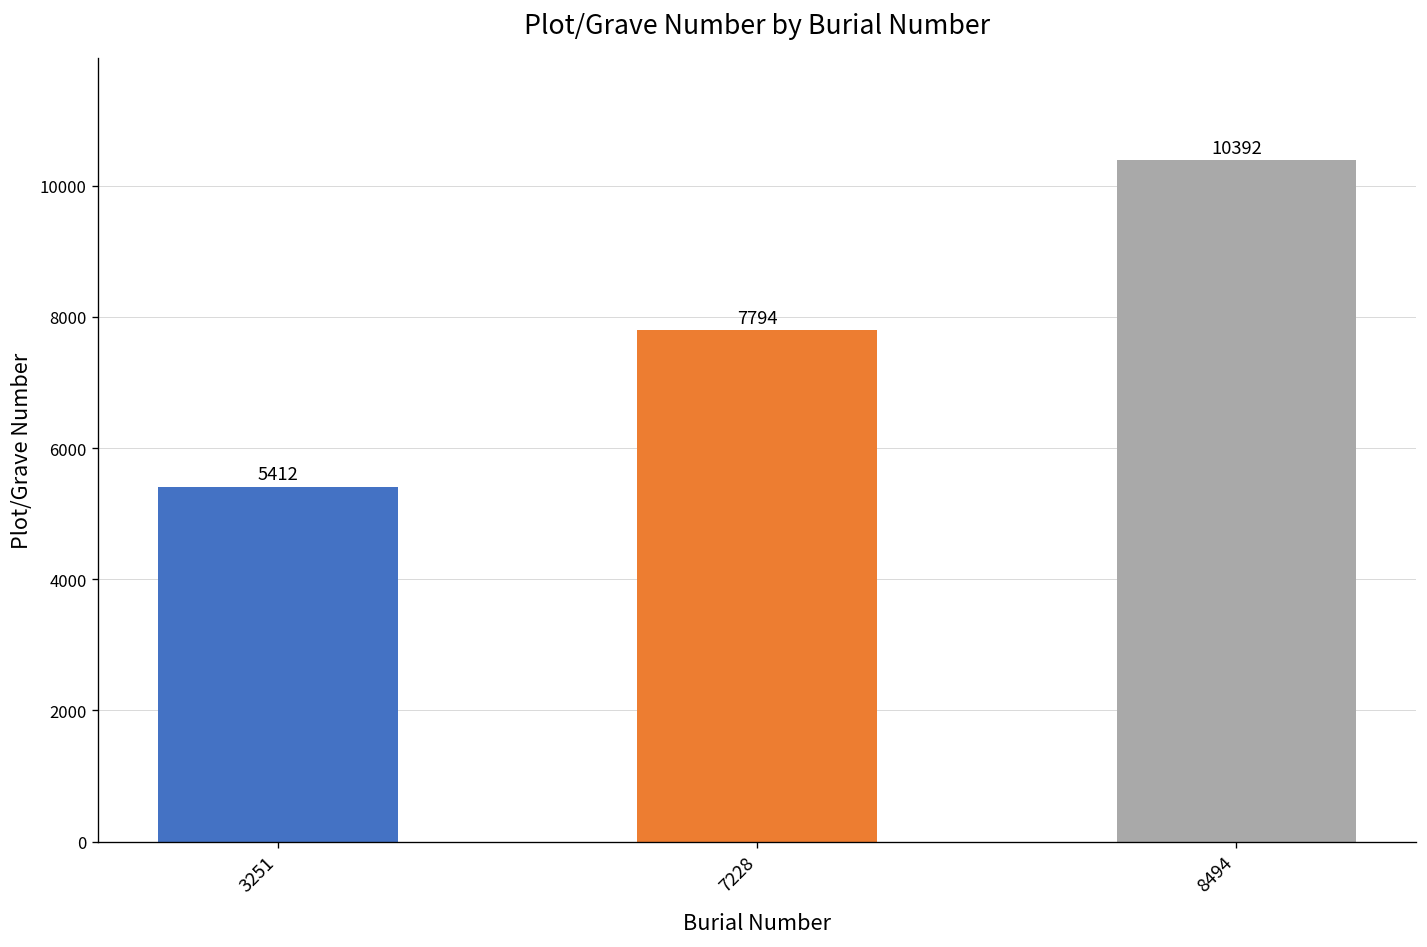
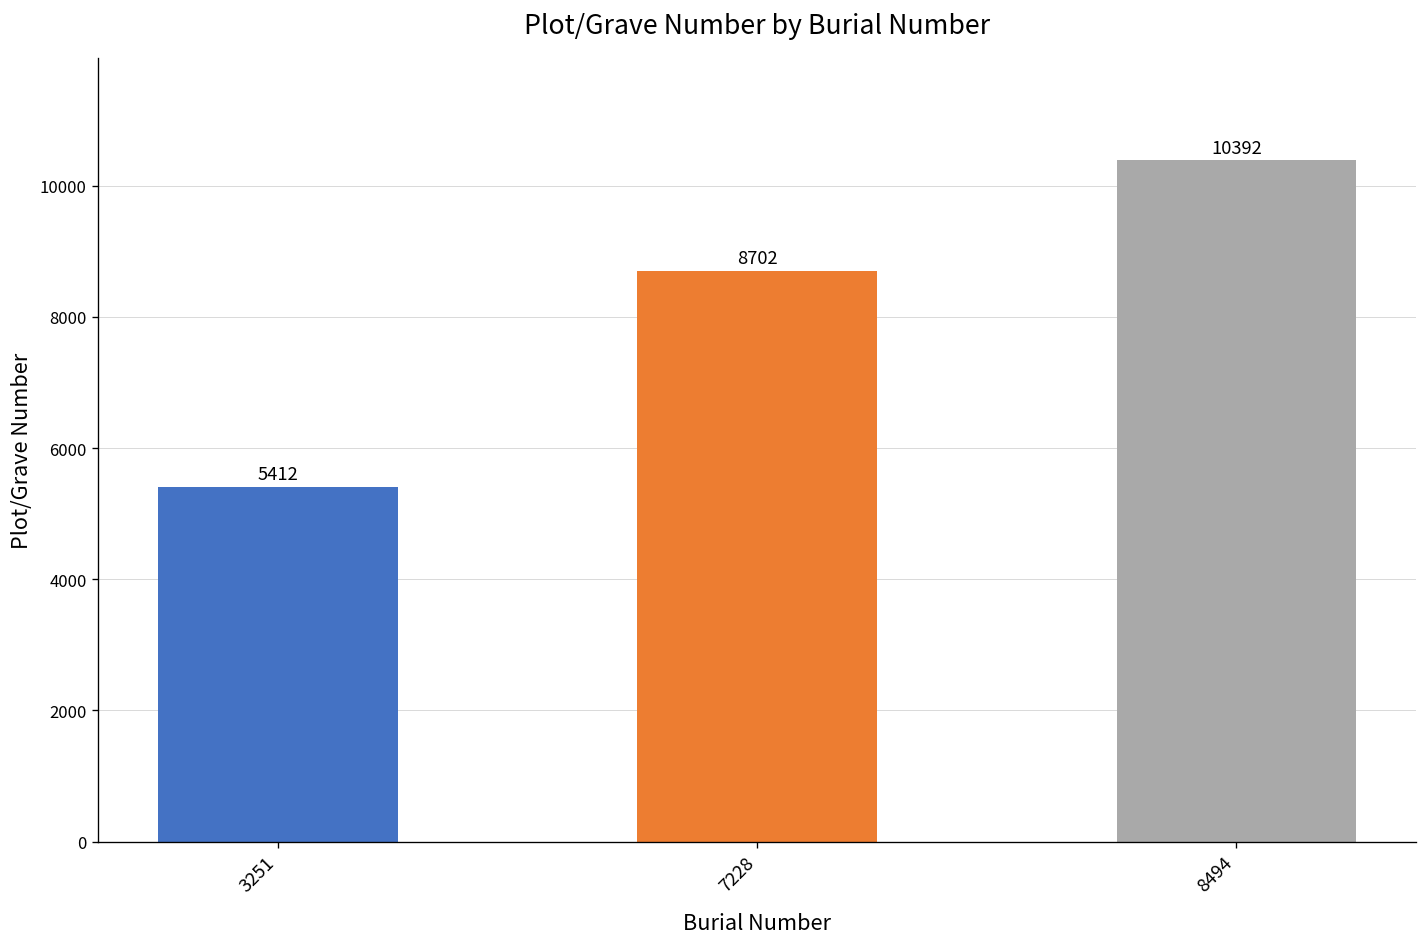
  {
    "3251": 5412,
-   "7228": 7794,
+   "7228": 8702,
    "8494": 10392
  }
